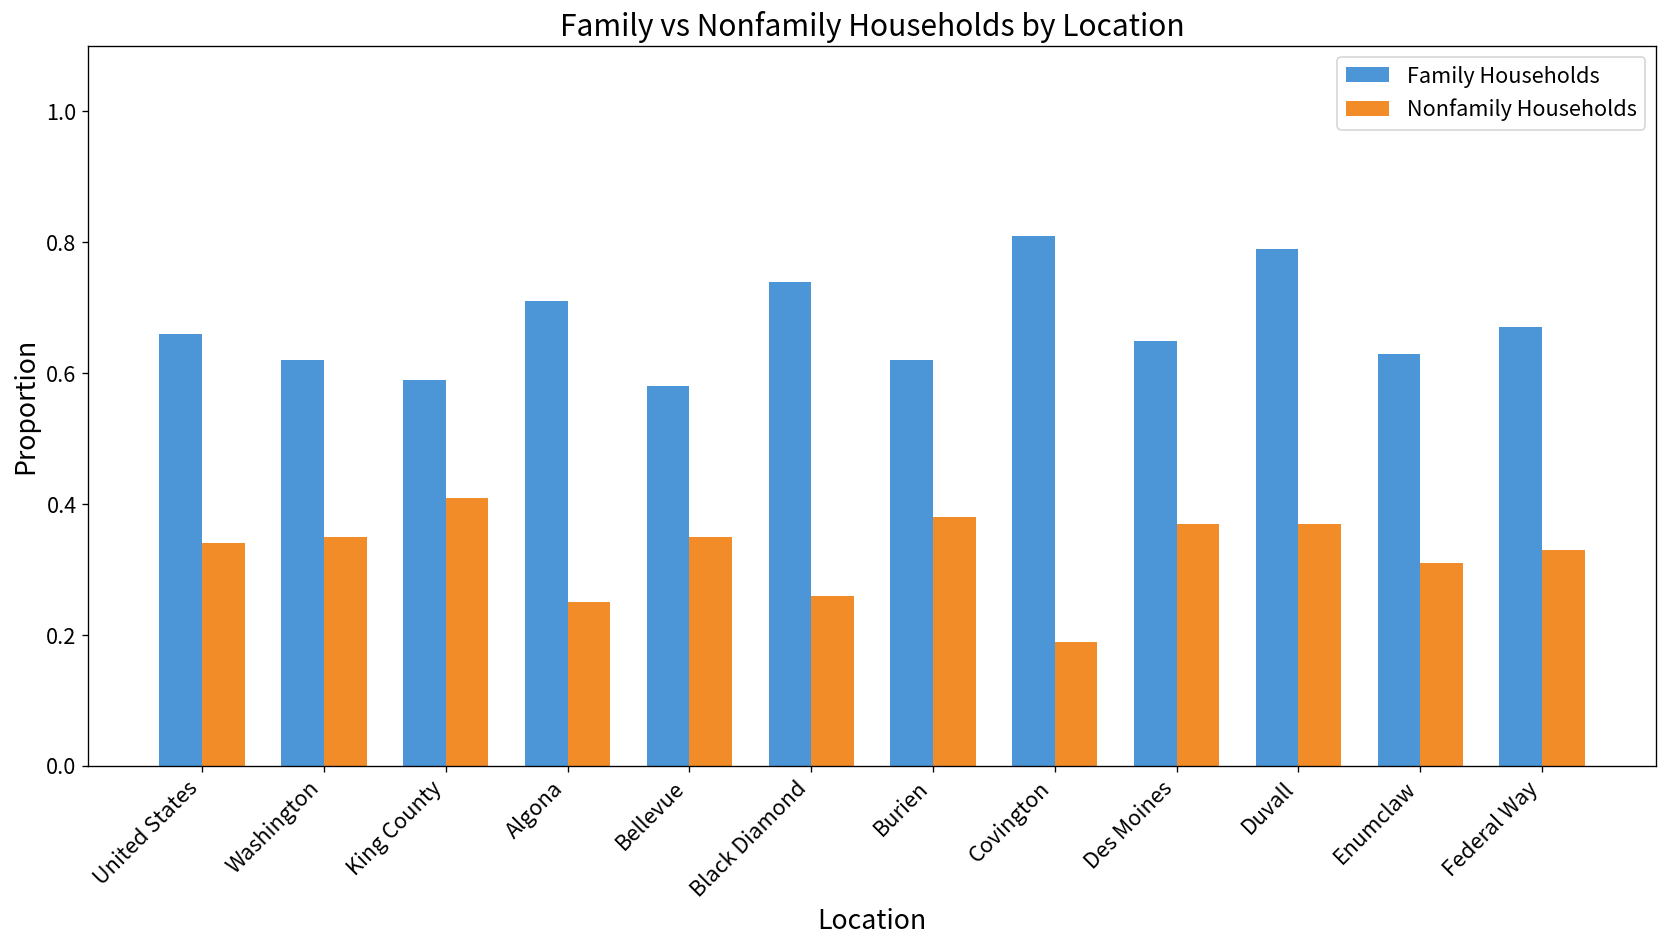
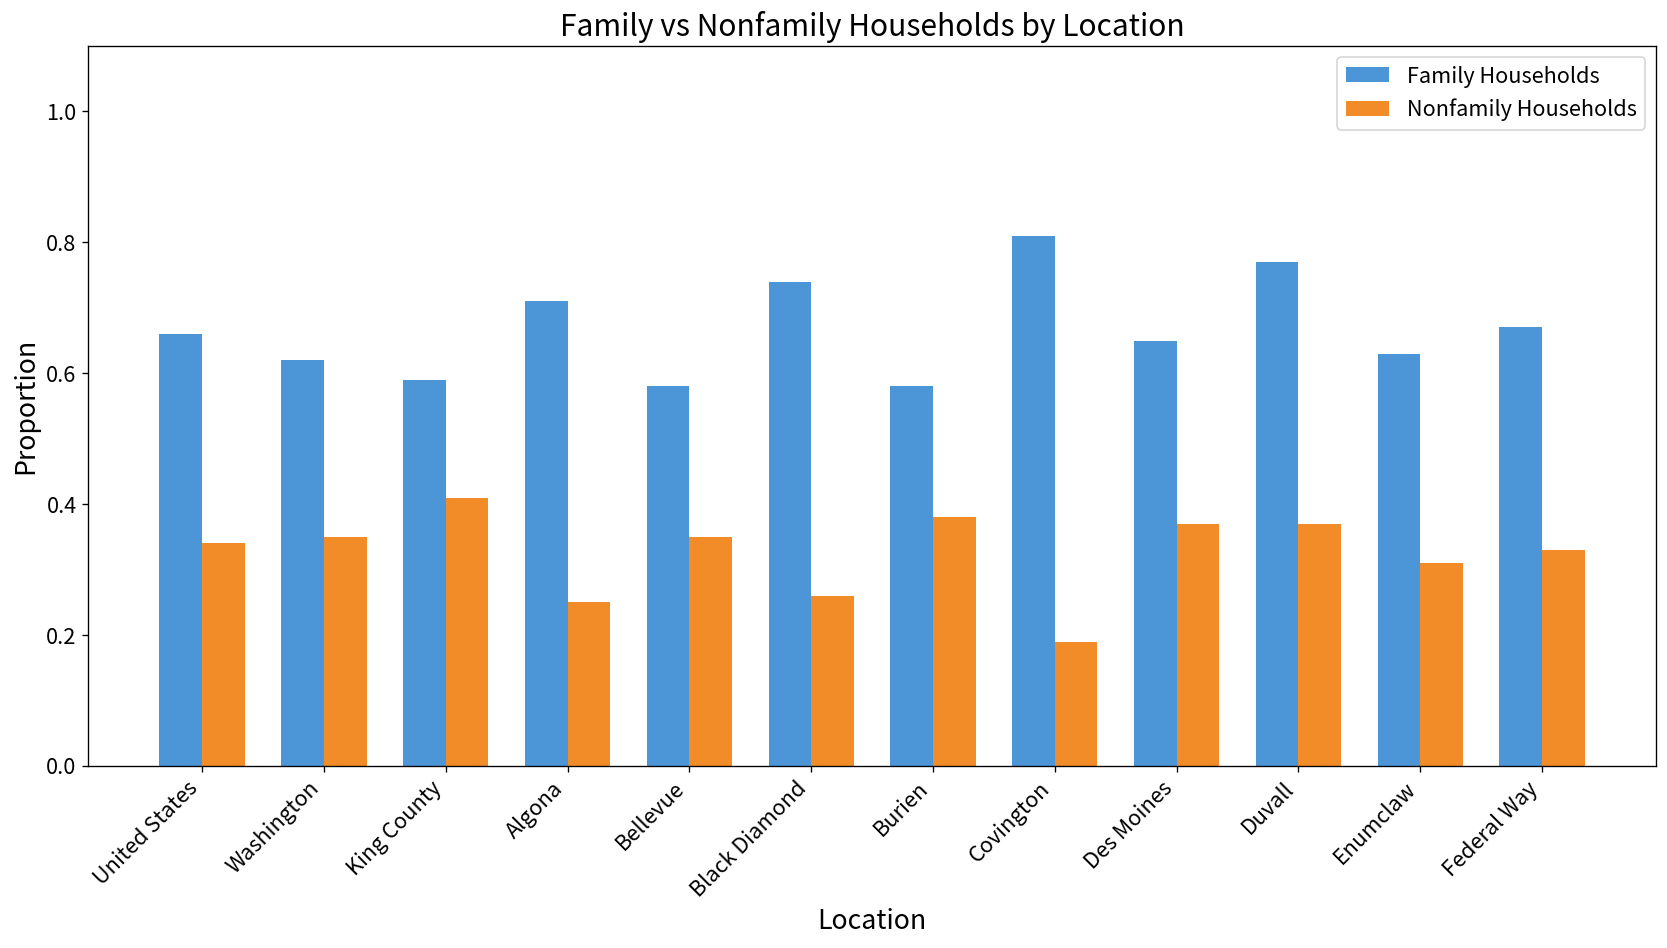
  {
    "Family Households": {
      "United States": 0.66,
      "Washington": 0.62,
      "King County": 0.59,
      "Algona": 0.71,
      "Bellevue": 0.58,
      "Black Diamond": 0.74,
-     "Burien": 0.62,
+     "Burien": 0.58,
      "Covington": 0.81,
      "Des Moines": 0.65,
-     "Duvall": 0.79,
+     "Duvall": 0.77,
      "Enumclaw": 0.63,
      "Federal Way": 0.67
    },
    "Nonfamily Households": {
      "United States": 0.34,
      "Washington": 0.35,
      "King County": 0.41,
      "Algona": 0.25,
      "Bellevue": 0.35,
      "Black Diamond": 0.26,
      "Burien": 0.38,
      "Covington": 0.19,
      "Des Moines": 0.37,
      "Duvall": 0.37,
      "Enumclaw": 0.31,
      "Federal Way": 0.33
    }
  }
